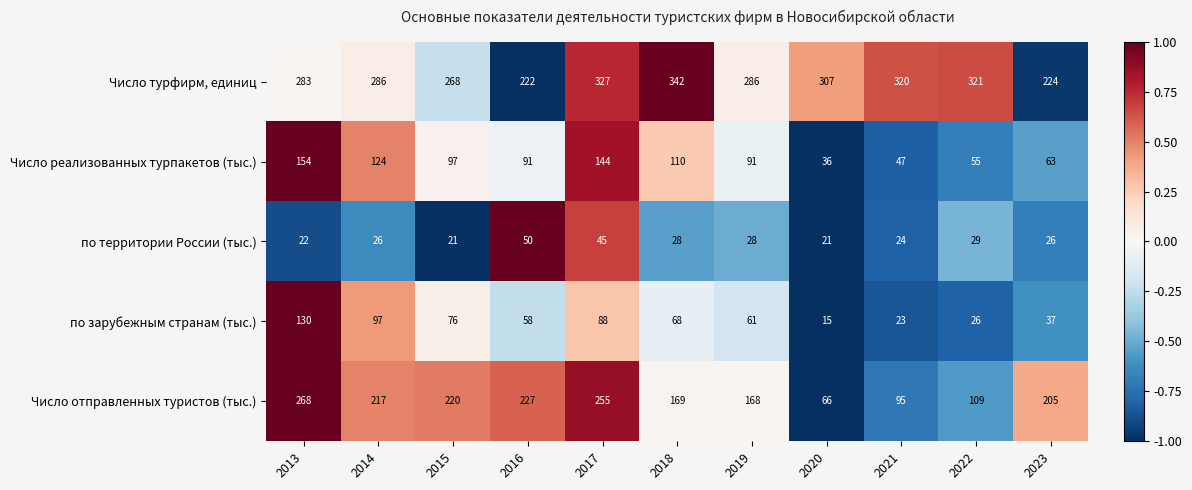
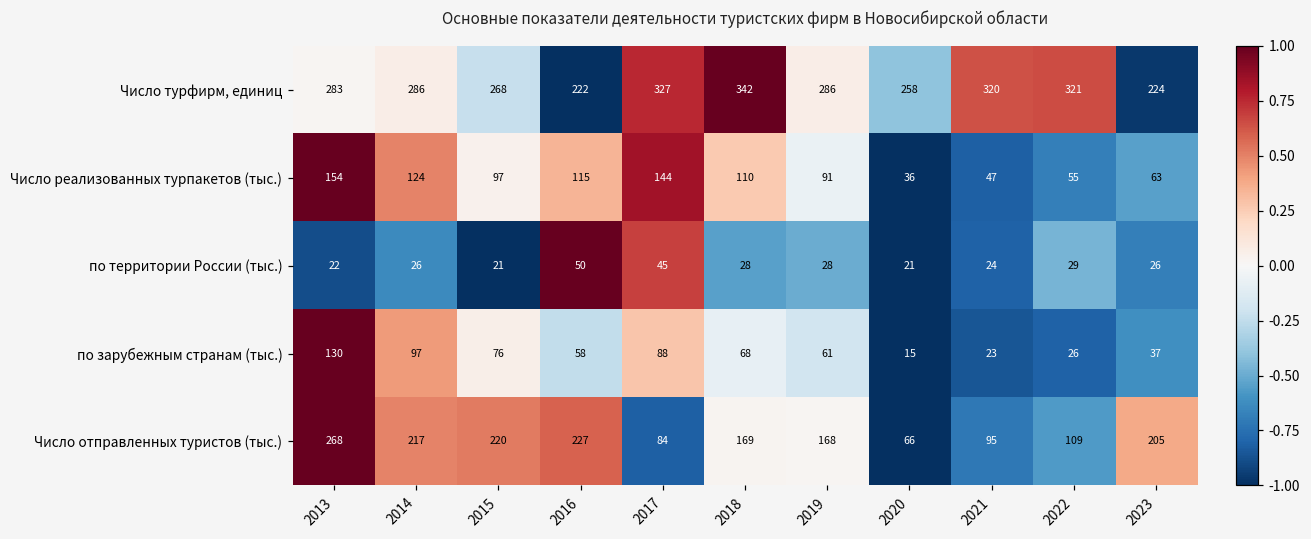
  {
    "Число турфирм, единиц": {
      "2013": 283,
      "2014": 286,
      "2015": 268,
      "2016": 222,
      "2017": 327,
      "2018": 342,
      "2019": 286,
-     "2020": 307,
+     "2020": 258,
      "2021": 320,
      "2022": 321,
      "2023": 224
    },
    "Число реализованных турпакетов (тыс.)": {
      "2013": 154,
      "2014": 124,
      "2015": 97,
-     "2016": 91,
+     "2016": 115,
      "2017": 144,
      "2018": 110,
      "2019": 91,
      "2020": 36,
      "2021": 47,
      "2022": 55,
      "2023": 63
    },
    "по территории России (тыс.)": {
      "2013": 22,
      "2014": 26,
      "2015": 21,
      "2016": 50,
      "2017": 45,
      "2018": 28,
      "2019": 28,
      "2020": 21,
      "2021": 24,
      "2022": 29,
      "2023": 26
    },
    "по зарубежным странам (тыс.)": {
      "2013": 130,
      "2014": 97,
      "2015": 76,
      "2016": 58,
      "2017": 88,
      "2018": 68,
      "2019": 61,
      "2020": 15,
      "2021": 23,
      "2022": 26,
      "2023": 37
    },
    "Число отправленных туристов (тыс.)": {
      "2013": 268,
      "2014": 217,
      "2015": 220,
      "2016": 227,
-     "2017": 255,
+     "2017": 84,
      "2018": 169,
      "2019": 168,
      "2020": 66,
      "2021": 95,
      "2022": 109,
      "2023": 205
    }
  }
